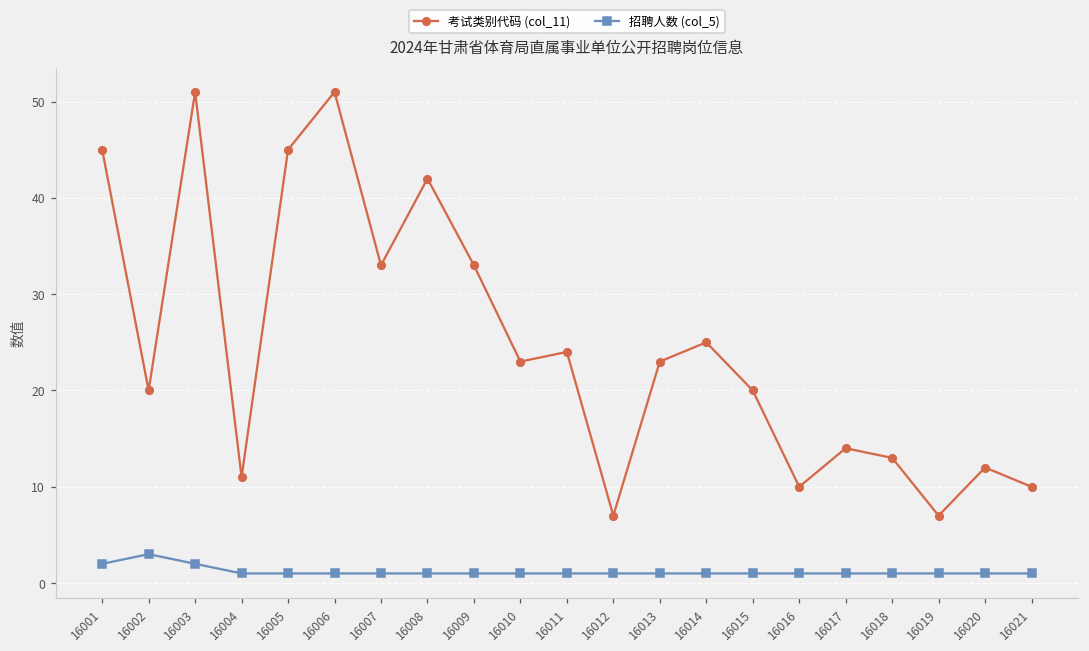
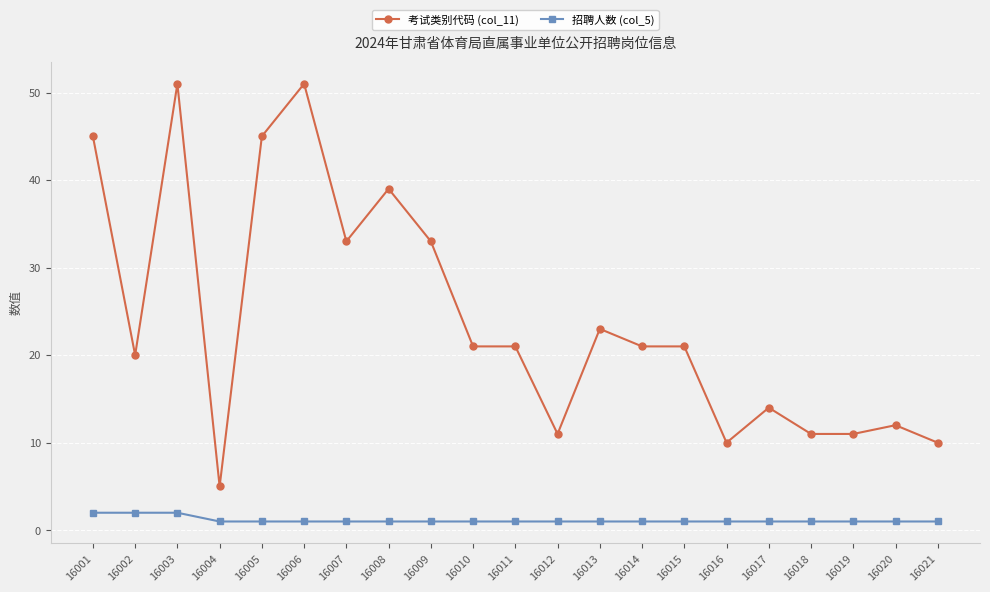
  {
    "考试类别代码 (col_11)": {
      "16001": 45,
      "16002": 20,
      "16003": 51,
-     "16004": 11,
+     "16004": 5,
      "16005": 45,
      "16006": 51,
      "16007": 33,
-     "16008": 42,
+     "16008": 39,
      "16009": 33,
-     "16010": 23,
-     "16011": 24,
-     "16012": 7,
+     "16010": 21,
+     "16011": 21,
+     "16012": 11,
      "16013": 23,
-     "16014": 25,
-     "16015": 20,
+     "16014": 21,
+     "16015": 21,
      "16016": 10,
      "16017": 14,
-     "16018": 13,
-     "16019": 7,
+     "16018": 11,
+     "16019": 11,
      "16020": 12,
      "16021": 10
    },
    "招聘人数 (col_5)": {
      "16001": 2,
-     "16002": 3,
+     "16002": 2,
      "16003": 2,
      "16004": 1,
      "16005": 1,
      "16006": 1,
      "16007": 1,
      "16008": 1,
      "16009": 1,
      "16010": 1,
      "16011": 1,
      "16012": 1,
      "16013": 1,
      "16014": 1,
      "16015": 1,
      "16016": 1,
      "16017": 1,
      "16018": 1,
      "16019": 1,
      "16020": 1,
      "16021": 1
    }
  }
